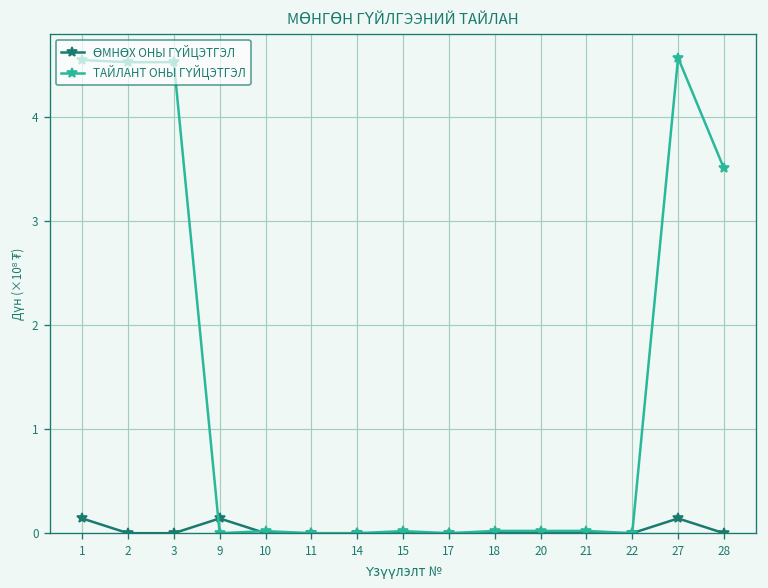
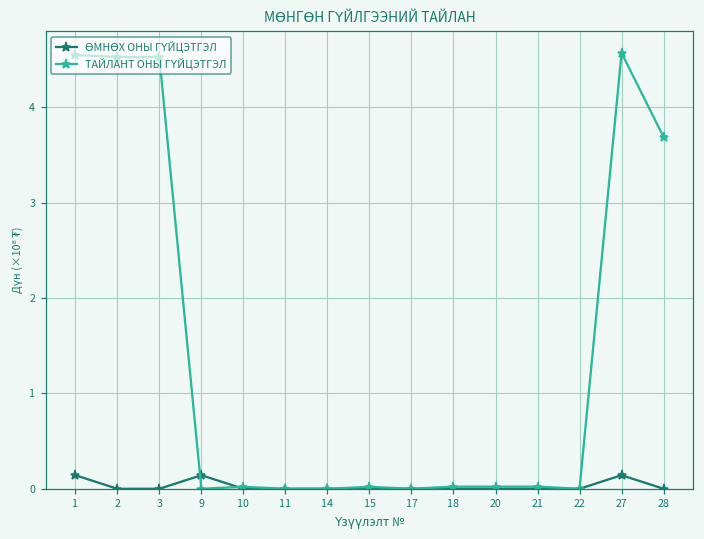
  {
    "ӨМНӨХ ОНЫ ГҮЙЦЭТГЭЛ": {
      "1": 0.1,
      "2": 0.0,
      "3": 0.0,
      "9": 0.1,
      "27": 0.1,
      "28": 0.0
    },
    "ТАЙЛАНТ ОНЫ ГҮЙЦЭТГЭЛ": {
      "9": 0.0,
      "27": 4.6,
-     "28": 3.5
+     "28": 3.7
    }
  }
